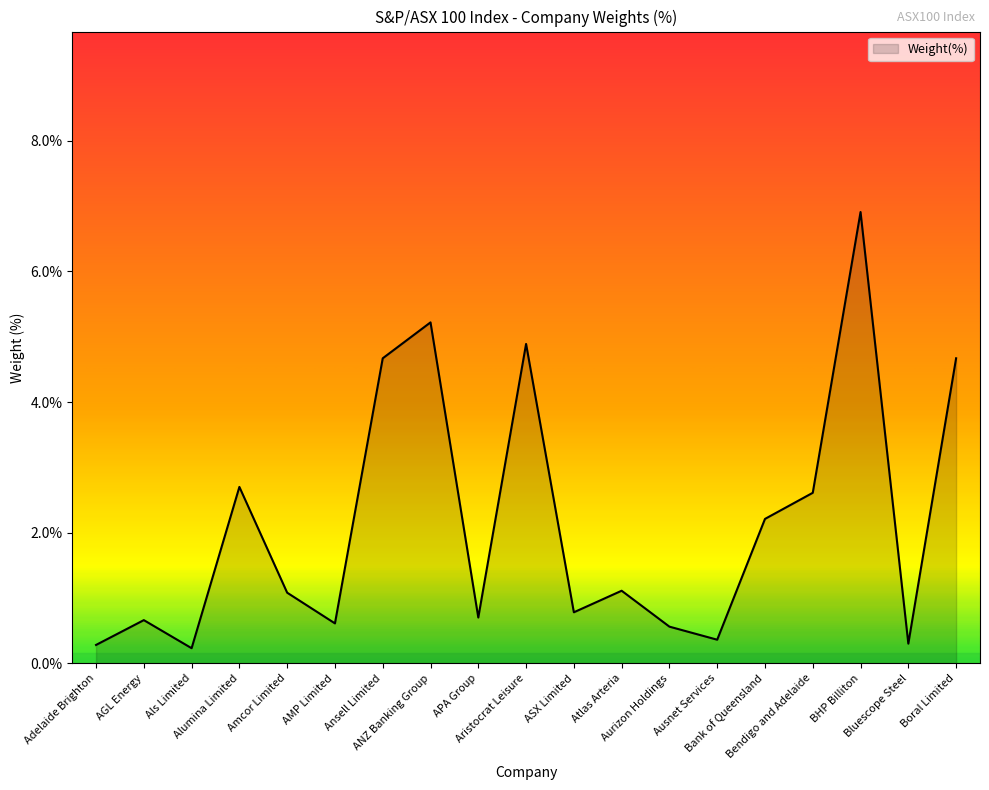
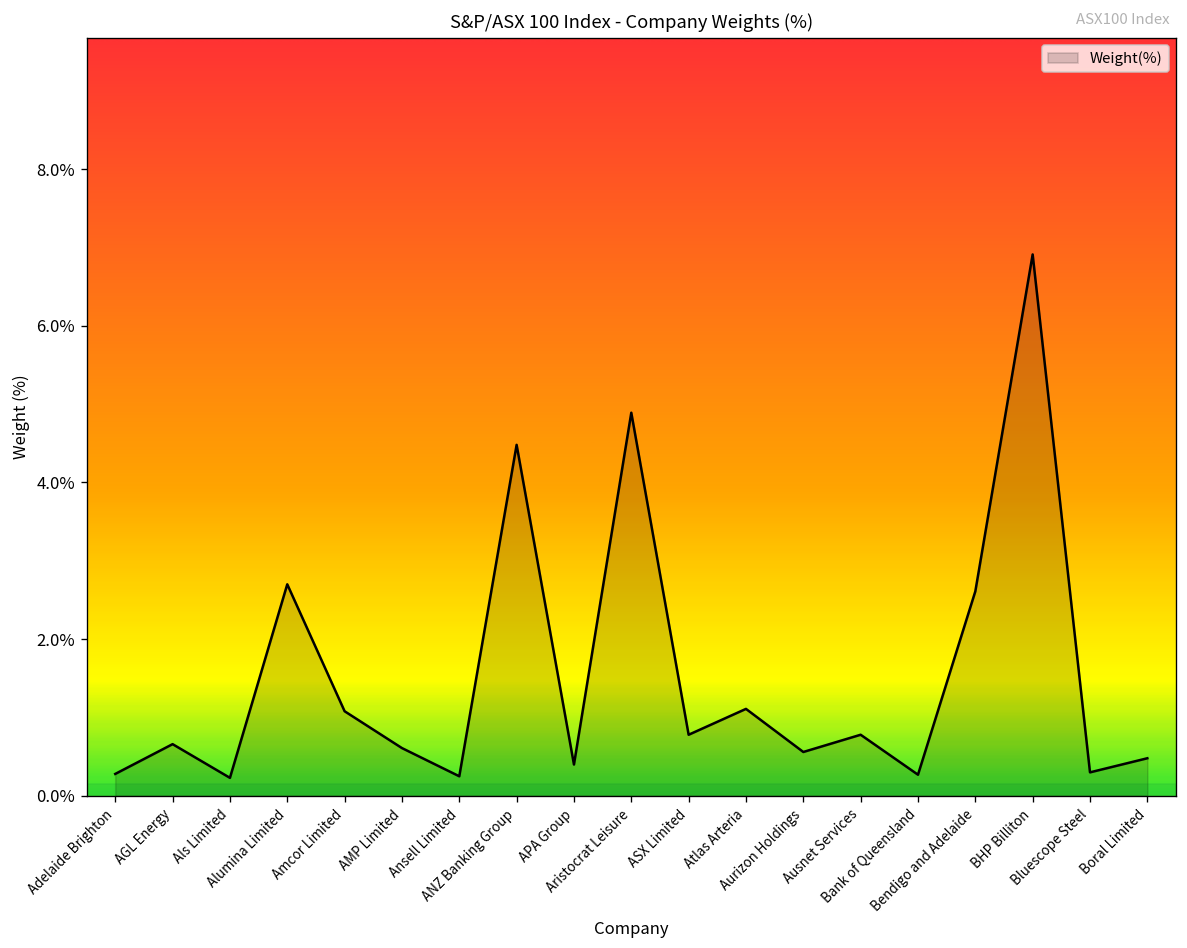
  {
    "Adelaide Brighton": "0.3%",
    "AGL Energy": "0.7%",
    "Als Limited": "0.2%",
    "Alumina Limited": "2.7%",
    "Amcor Limited": "1.1%",
    "AMP Limited": "0.6%",
-   "Ansell Limited": "4.7%",
-   "ANZ Banking Group": "5.2%",
-   "APA Group": "0.7%",
+   "Ansell Limited": "0.3%",
+   "ANZ Banking Group": "4.5%",
+   "APA Group": "0.4%",
    "Aristocrat Leisure": "4.9%",
    "ASX Limited": "0.8%",
    "Atlas Arteria": "1.1%",
    "Aurizon Holdings": "0.6%",
-   "Ausnet Services": "0.4%",
-   "Bank of Queensland": "2.2%",
+   "Ausnet Services": "0.8%",
+   "Bank of Queensland": "0.3%",
    "Bendigo and Adelaide": "2.6%",
    "BHP Billiton": "6.9%",
    "Bluescope Steel": "0.3%",
-   "Boral Limited": "4.7%"
+   "Boral Limited": "0.5%"
  }
